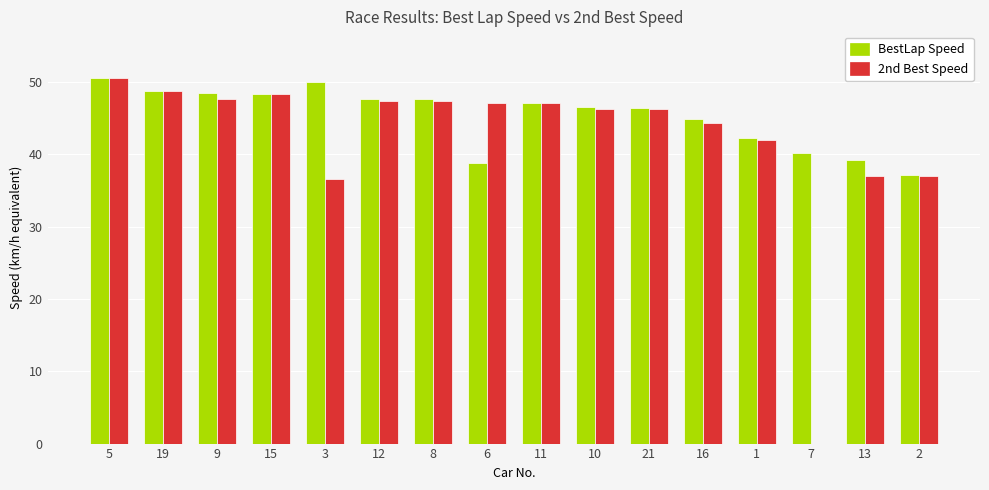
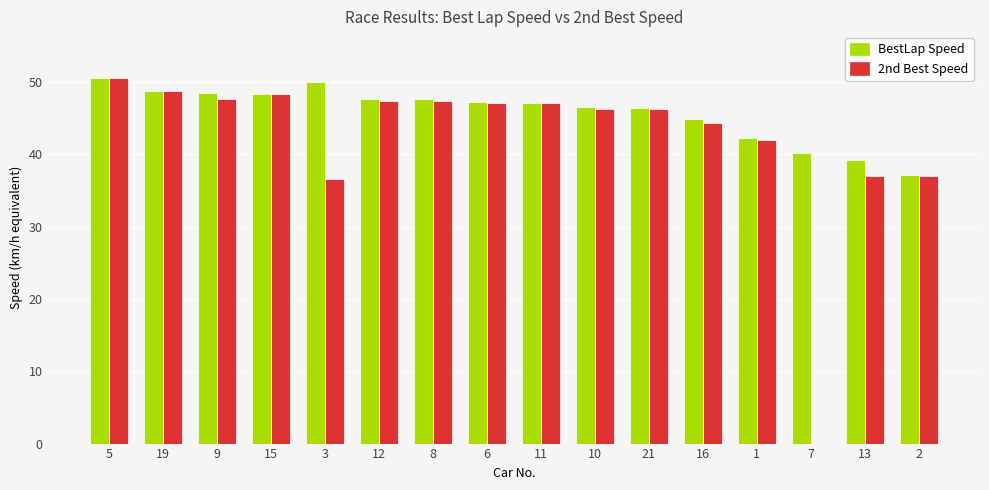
  {
    "BestLap Speed": {
      "5": 51,
      "19": 49,
      "9": 48,
      "15": 48,
      "3": 50,
      "12": 48,
      "8": 48,
-     "6": 39,
+     "6": 47,
      "11": 47,
      "10": 47,
      "21": 46,
      "16": 45,
      "1": 42,
      "7": 40,
      "13": 39,
      "2": 37
    },
    "2nd Best Speed": {
      "5": 51,
      "19": 49,
      "9": 48,
      "15": 48,
      "3": 37,
      "12": 47,
      "8": 47,
      "6": 47,
      "11": 47,
      "10": 46,
      "21": 46,
      "16": 44,
      "1": 42,
      "7": 0,
      "13": 37,
      "2": 37
    }
  }
